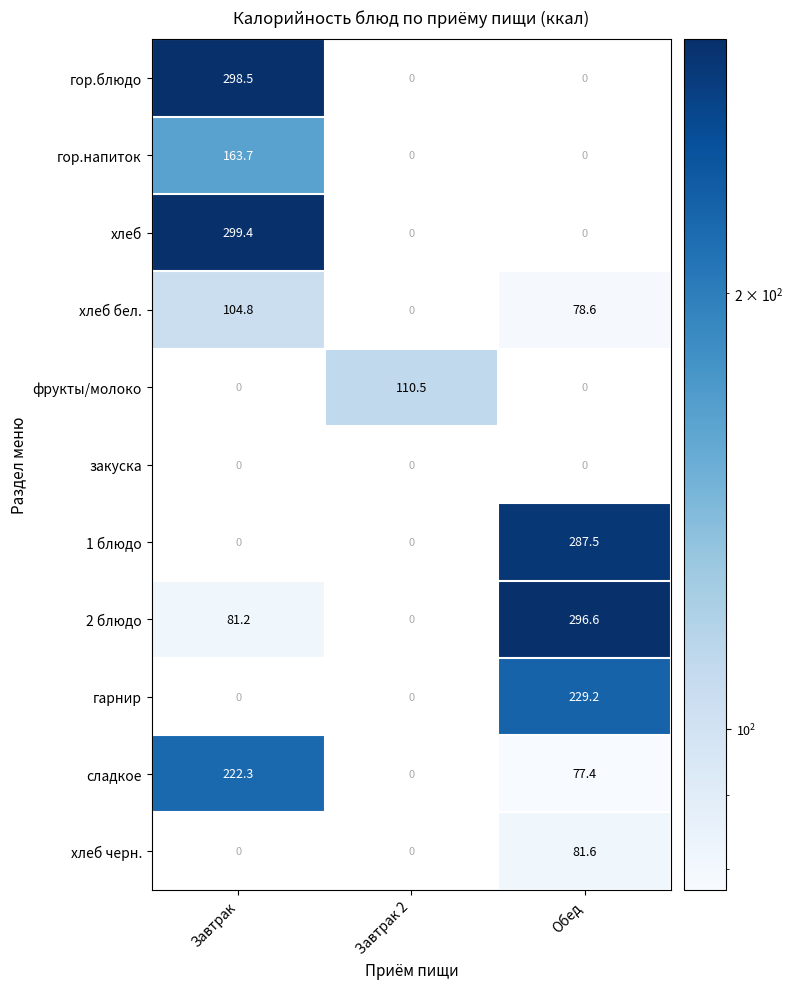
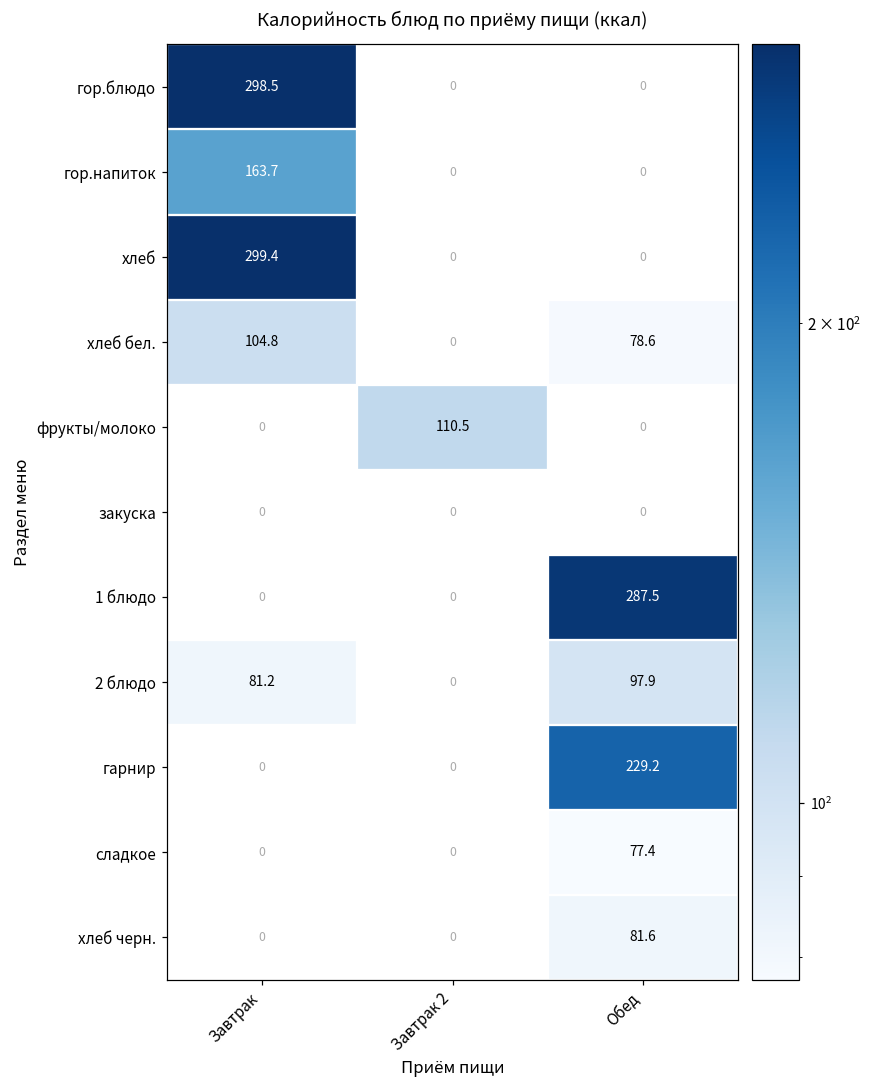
  {
    "гор.блюдо": {
      "Завтрак": 298.5,
      "Завтрак 2": 0,
      "Обед": 0
    },
    "гор.напиток": {
      "Завтрак": 163.7,
      "Завтрак 2": 0,
      "Обед": 0
    },
    "хлеб": {
      "Завтрак": 299.4,
      "Завтрак 2": 0,
      "Обед": 0
    },
    "хлеб бел.": {
      "Завтрак": 104.8,
      "Завтрак 2": 0,
      "Обед": 78.6
    },
    "фрукты/молоко": {
      "Завтрак": 0,
      "Завтрак 2": 110.5,
      "Обед": 0
    },
    "закуска": {
      "Завтрак": 0,
      "Завтрак 2": 0,
      "Обед": 0
    },
    "1 блюдо": {
      "Завтрак": 0,
      "Завтрак 2": 0,
      "Обед": 287.5
    },
    "2 блюдо": {
      "Завтрак": 81.2,
      "Завтрак 2": 0,
-     "Обед": 296.6
+     "Обед": 97.9
    },
    "гарнир": {
      "Завтрак": 0,
      "Завтрак 2": 0,
      "Обед": 229.2
    },
    "сладкое": {
-     "Завтрак": 222.3,
+     "Завтрак": 0,
      "Завтрак 2": 0,
      "Обед": 77.4
    },
    "хлеб черн.": {
      "Завтрак": 0,
      "Завтрак 2": 0,
      "Обед": 81.6
    }
  }
